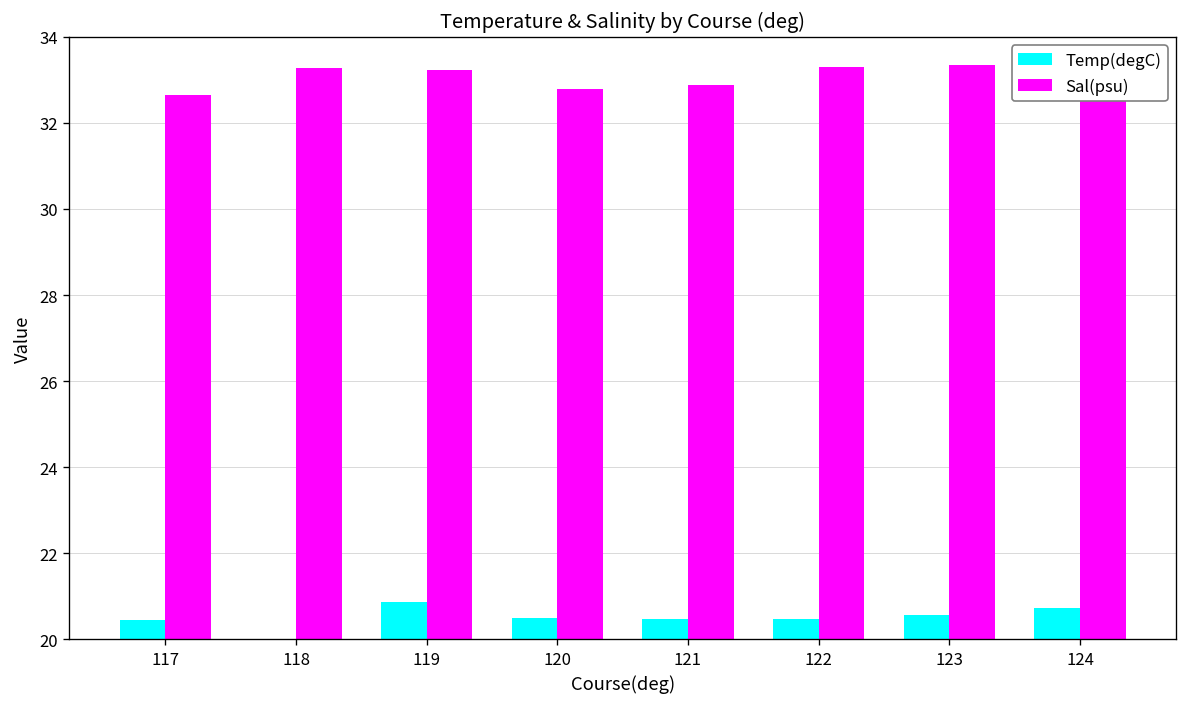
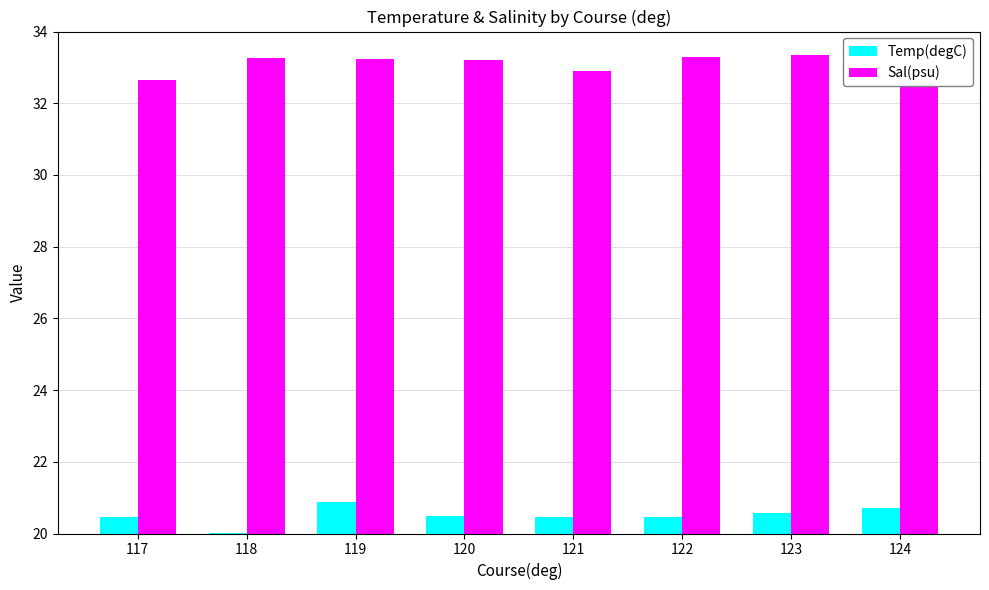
  {
    "Temp(degC)": {
      "117": 20.5,
      "118": 20.0,
      "119": 20.9,
      "120": 20.5,
      "121": 20.5,
      "122": 20.5,
      "123": 20.6,
      "124": 20.7
    },
    "Sal(psu)": {
      "117": 32.7,
      "118": 33.3,
      "119": 33.2,
-     "120": 32.8,
+     "120": 33.2,
      "121": 32.9,
      "122": 33.3,
      "123": 33.4
    }
  }
